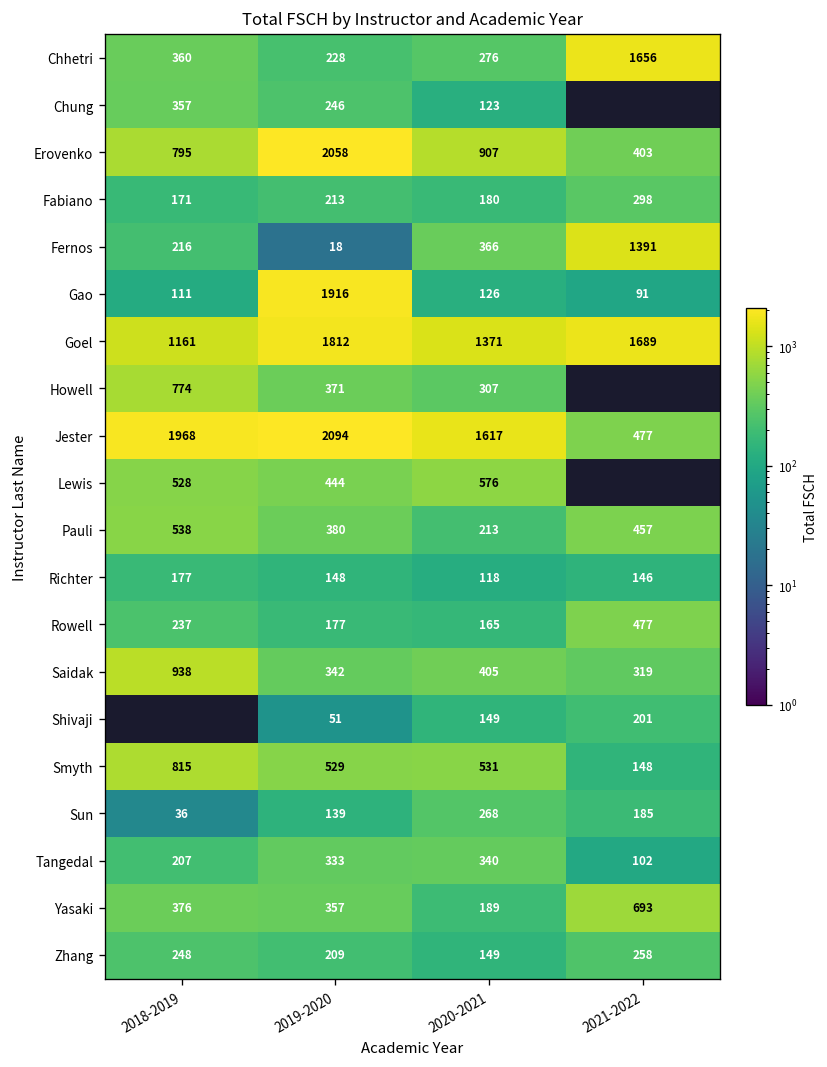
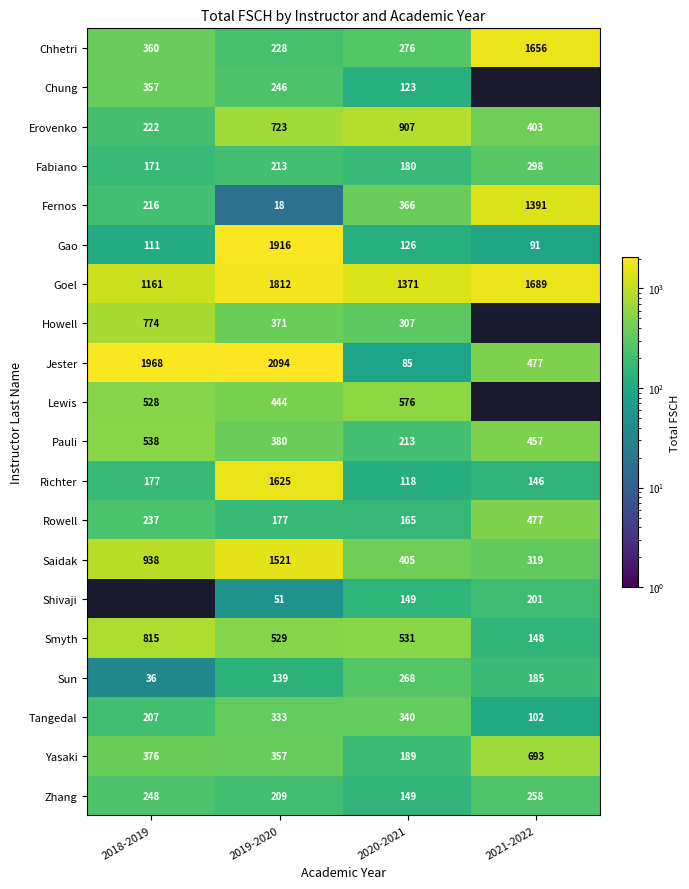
  {
    "Chhetri": {
      "2018-2019": 360,
      "2019-2020": 228,
      "2020-2021": 276,
      "2021-2022": 1656
    },
    "Chung": {
      "2018-2019": 357,
      "2019-2020": 246,
      "2020-2021": 123
    },
    "Erovenko": {
-     "2018-2019": 795,
-     "2019-2020": 2058,
+     "2018-2019": 222,
+     "2019-2020": 723,
      "2020-2021": 907,
      "2021-2022": 403
    },
    "Fabiano": {
      "2018-2019": 171,
      "2019-2020": 213,
      "2020-2021": 180,
      "2021-2022": 298
    },
    "Fernos": {
      "2018-2019": 216,
      "2019-2020": 18,
      "2020-2021": 366,
      "2021-2022": 1391
    },
    "Gao": {
      "2018-2019": 111,
      "2019-2020": 1916,
      "2020-2021": 126,
      "2021-2022": 91
    },
    "Goel": {
      "2018-2019": 1161,
      "2019-2020": 1812,
      "2020-2021": 1371,
      "2021-2022": 1689
    },
    "Howell": {
      "2018-2019": 774,
      "2019-2020": 371,
      "2020-2021": 307
    },
    "Jester": {
      "2018-2019": 1968,
      "2019-2020": 2094,
-     "2020-2021": 1617,
+     "2020-2021": 85,
      "2021-2022": 477
    },
    "Lewis": {
      "2018-2019": 528,
      "2019-2020": 444,
      "2020-2021": 576
    },
    "Pauli": {
      "2018-2019": 538,
      "2019-2020": 380,
      "2020-2021": 213,
      "2021-2022": 457
    },
    "Richter": {
      "2018-2019": 177,
-     "2019-2020": 148,
+     "2019-2020": 1625,
      "2020-2021": 118,
      "2021-2022": 146
    },
    "Rowell": {
      "2018-2019": 237,
      "2019-2020": 177,
      "2020-2021": 165,
      "2021-2022": 477
    },
    "Saidak": {
      "2018-2019": 938,
-     "2019-2020": 342,
+     "2019-2020": 1521,
      "2020-2021": 405,
      "2021-2022": 319
    },
    "Shivaji": {
      "2019-2020": 51,
      "2020-2021": 149,
      "2021-2022": 201
    },
    "Smyth": {
      "2018-2019": 815,
      "2019-2020": 529,
      "2020-2021": 531,
      "2021-2022": 148
    },
    "Sun": {
      "2018-2019": 36,
      "2019-2020": 139,
      "2020-2021": 268,
      "2021-2022": 185
    },
    "Tangedal": {
      "2018-2019": 207,
      "2019-2020": 333,
      "2020-2021": 340,
      "2021-2022": 102
    },
    "Yasaki": {
      "2018-2019": 376,
      "2019-2020": 357,
      "2020-2021": 189,
      "2021-2022": 693
    },
    "Zhang": {
      "2018-2019": 248,
      "2019-2020": 209,
      "2020-2021": 149,
      "2021-2022": 258
    }
  }
